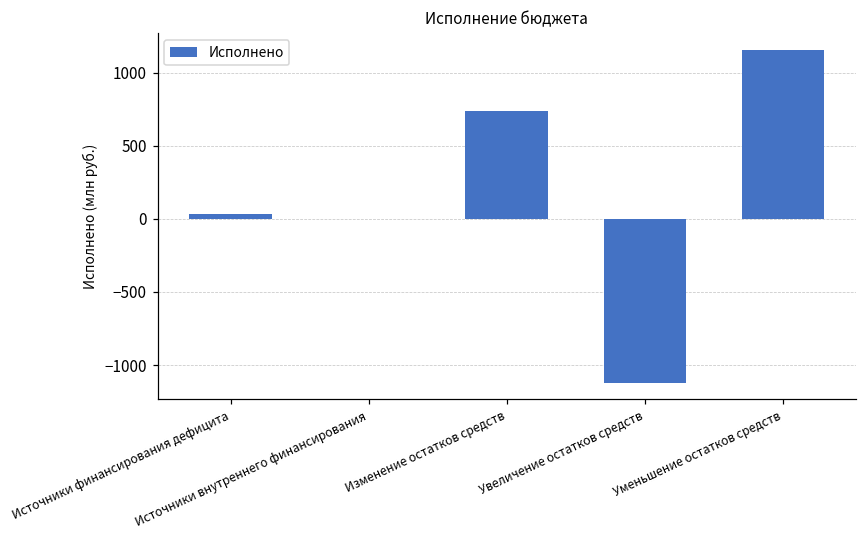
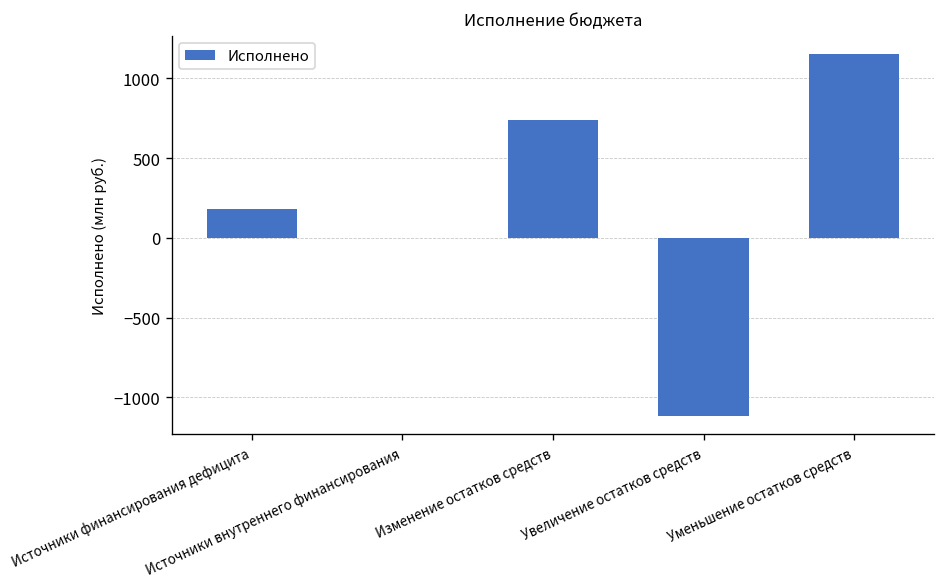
  {
-   "Источники финансирования дефицита": 40,
+   "Источники финансирования дефицита": 180,
    "Изменение остатков средств": 740,
    "Увеличение остатков средств": -1120,
    "Уменьшение остатков средств": 1150
  }
